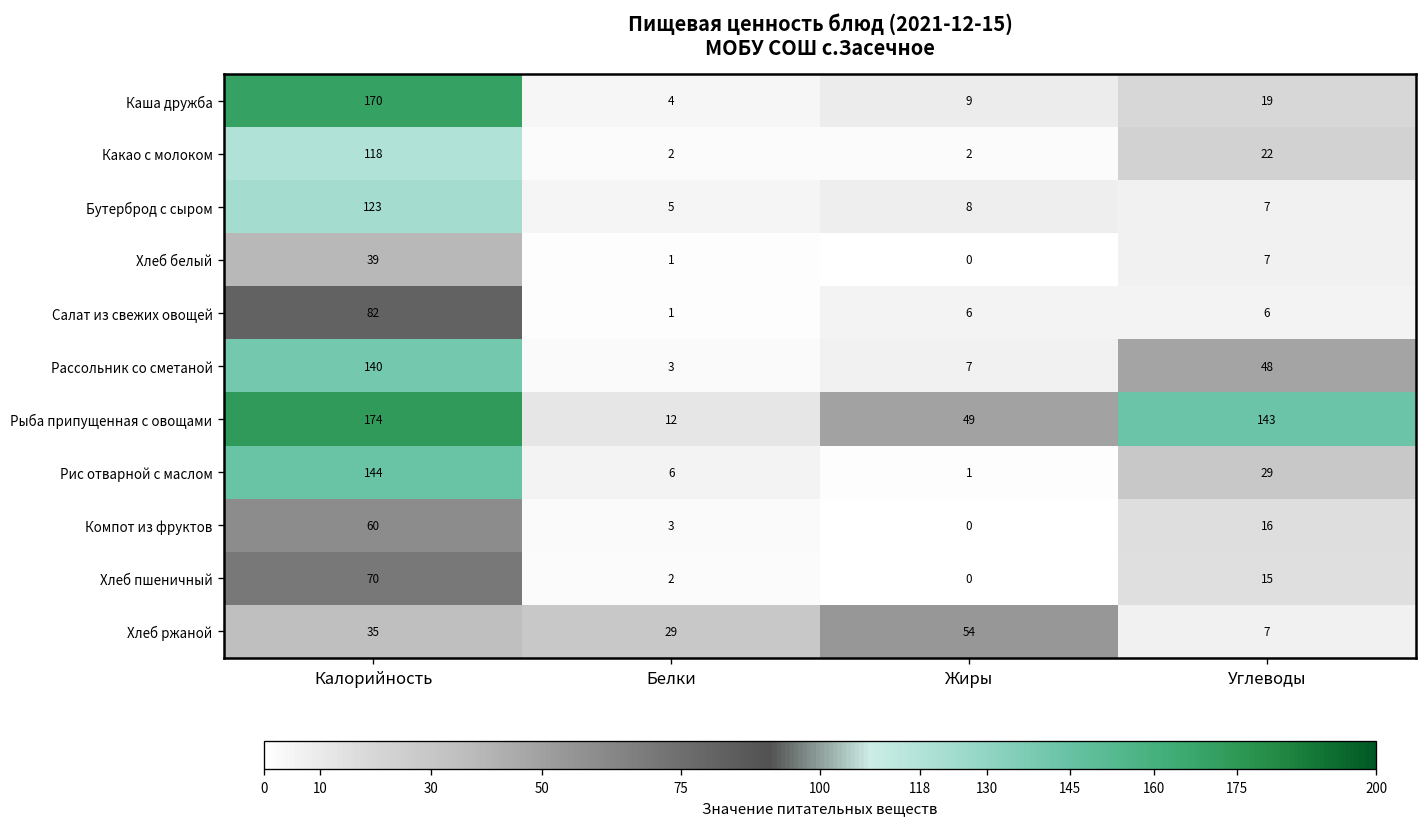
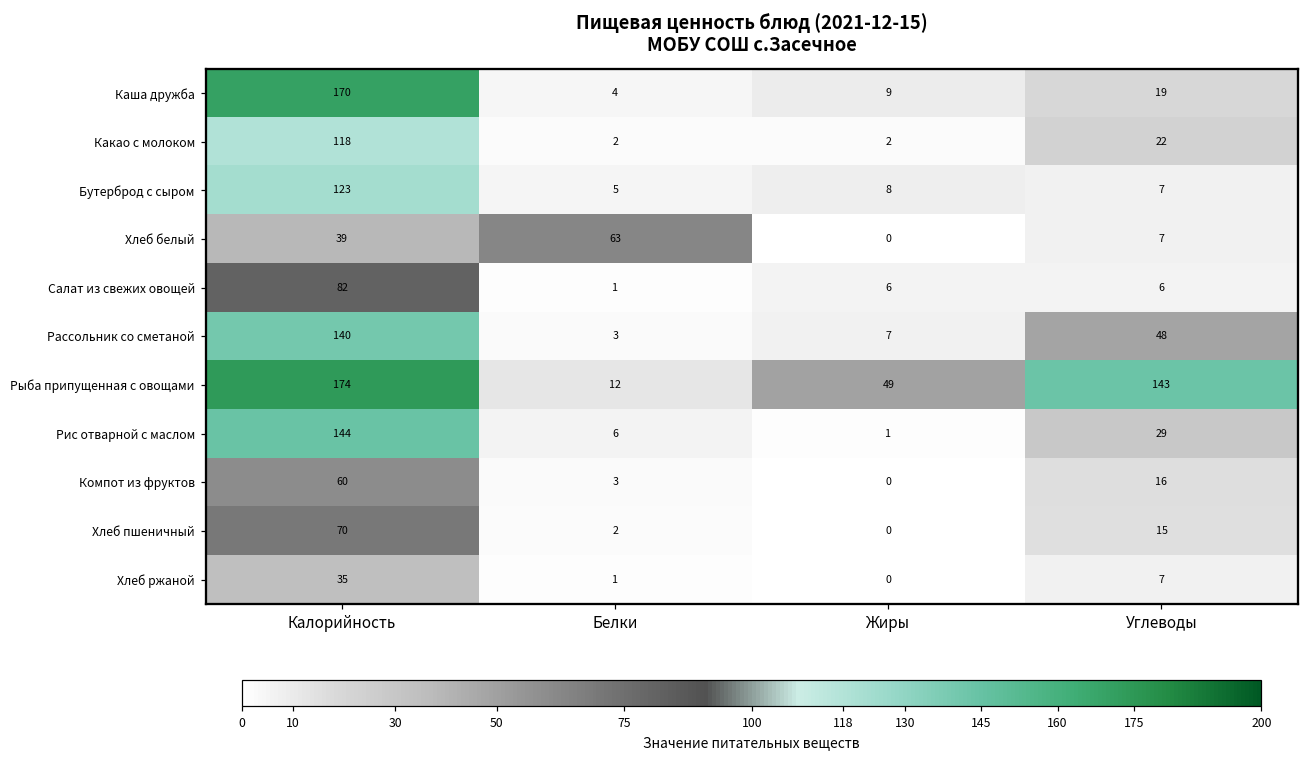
  {
    "Каша дружба": {
      "Калорийность": 170,
      "Белки": 4,
      "Жиры": 9,
      "Углеводы": 19
    },
    "Какао с молоком": {
      "Калорийность": 118,
      "Белки": 2,
      "Жиры": 2,
      "Углеводы": 22
    },
    "Бутерброд с сыром": {
      "Калорийность": 123,
      "Белки": 5,
      "Жиры": 8,
      "Углеводы": 7
    },
    "Хлеб белый": {
      "Калорийность": 39,
-     "Белки": 1,
+     "Белки": 63,
      "Жиры": 0,
      "Углеводы": 7
    },
    "Салат из свежих овощей": {
      "Калорийность": 82,
      "Белки": 1,
      "Жиры": 6,
      "Углеводы": 6
    },
    "Рассольник со сметаной": {
      "Калорийность": 140,
      "Белки": 3,
      "Жиры": 7,
      "Углеводы": 48
    },
    "Рыба припущенная с овощами": {
      "Калорийность": 174,
      "Белки": 12,
      "Жиры": 49,
      "Углеводы": 143
    },
    "Рис отварной с маслом": {
      "Калорийность": 144,
      "Белки": 6,
      "Жиры": 1,
      "Углеводы": 29
    },
    "Компот из фруктов": {
      "Калорийность": 60,
      "Белки": 3,
      "Жиры": 0,
      "Углеводы": 16
    },
    "Хлеб пшеничный": {
      "Калорийность": 70,
      "Белки": 2,
      "Жиры": 0,
      "Углеводы": 15
    },
    "Хлеб ржаной": {
      "Калорийность": 35,
-     "Белки": 29,
-     "Жиры": 54,
+     "Белки": 1,
+     "Жиры": 0,
      "Углеводы": 7
    }
  }
